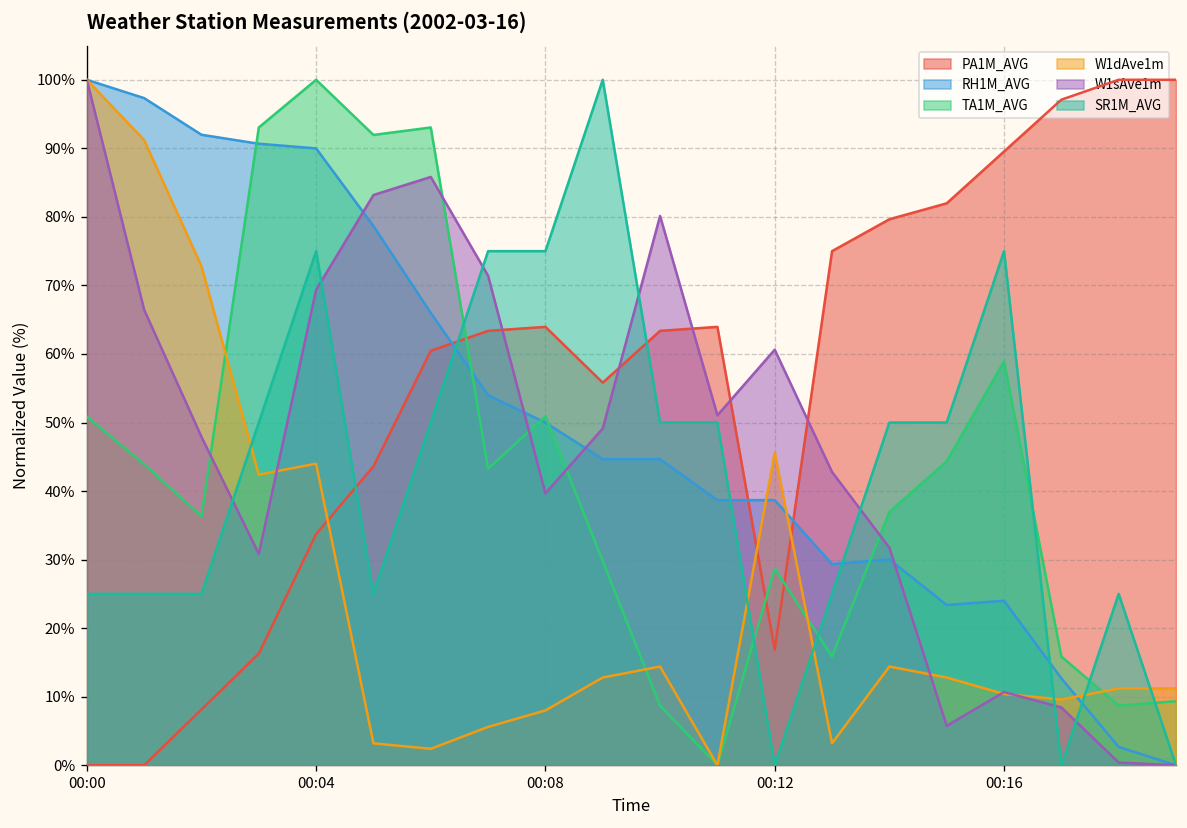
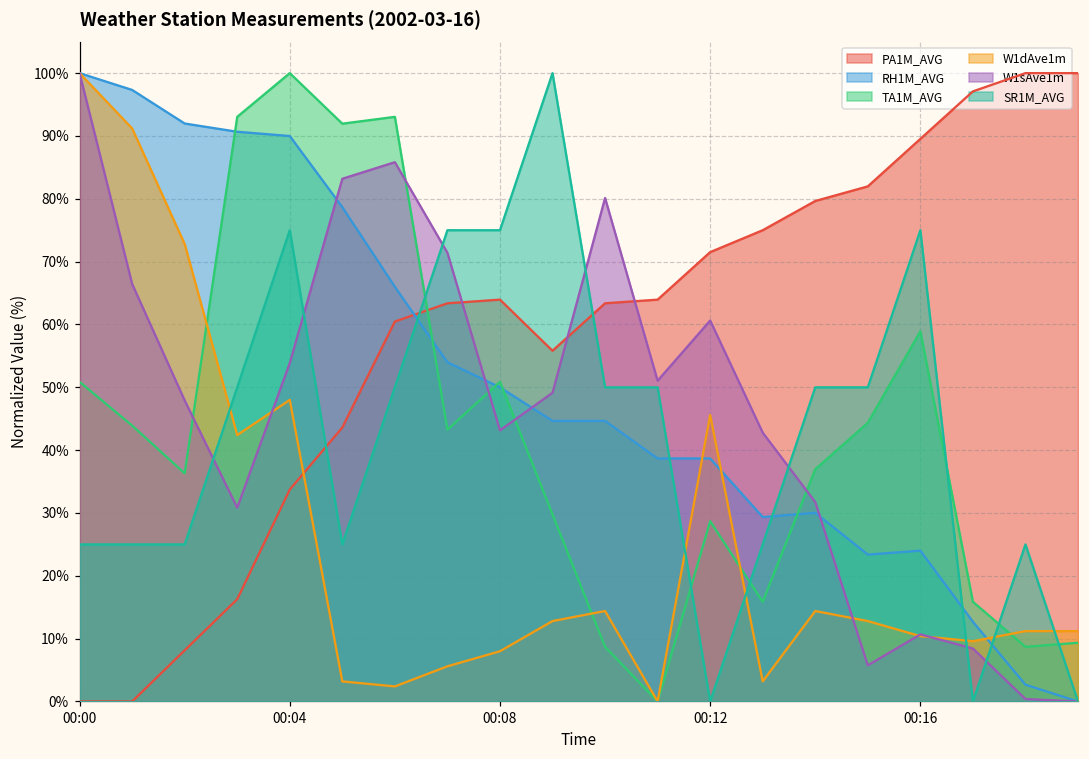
  {
    "PA1M_AVG": {
      "00:00": "0%",
      "00:04": "34%",
      "00:08": "64%",
-     "00:12": "17%",
+     "00:12": "72%",
      "00:16": "90%"
    },
    "W1dAve1m": {
-     "00:04": "44%",
+     "00:04": "48%",
      "00:08": "8%",
      "00:12": "46%"
    },
    "W1sAve1m": {
-     "00:04": "69%",
-     "00:08": "40%",
+     "00:04": "54%",
+     "00:08": "43%",
      "00:12": "61%"
    }
  }
